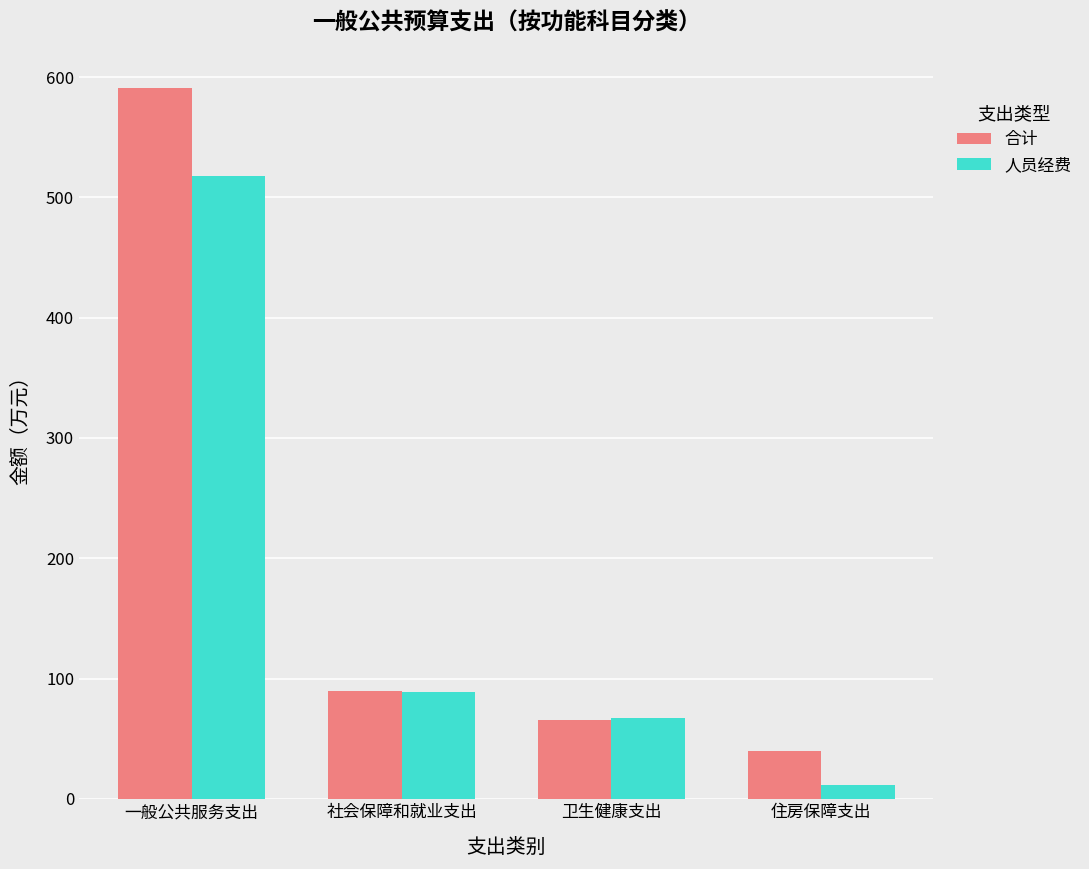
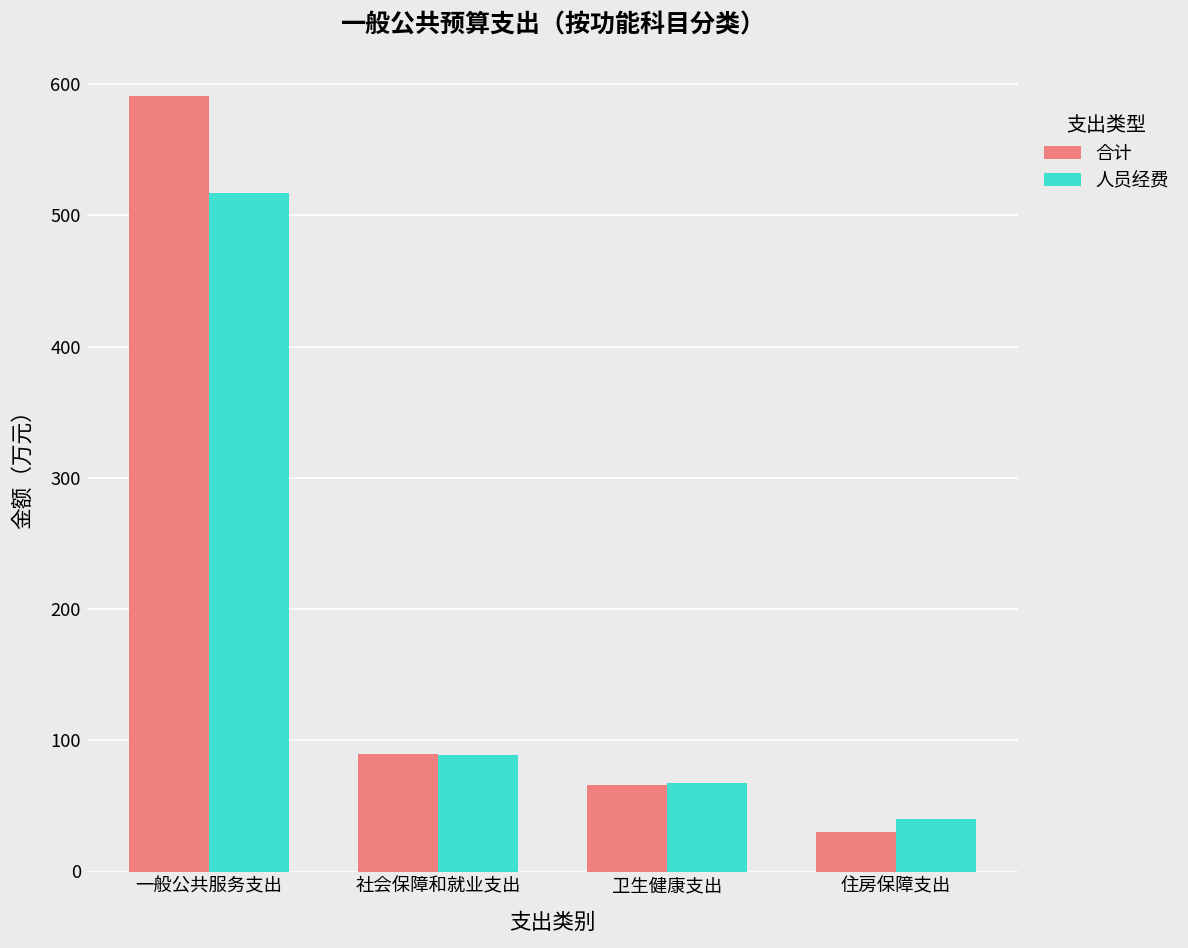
  {
    "合计": {
      "一般公共服务支出": 591,
      "社会保障和就业支出": 90,
      "卫生健康支出": 66,
-     "住房保障支出": 40
+     "住房保障支出": 30
    },
    "人员经费": {
      "一般公共服务支出": 517,
      "社会保障和就业支出": 89,
      "卫生健康支出": 67,
-     "住房保障支出": 12
+     "住房保障支出": 40
    }
  }
